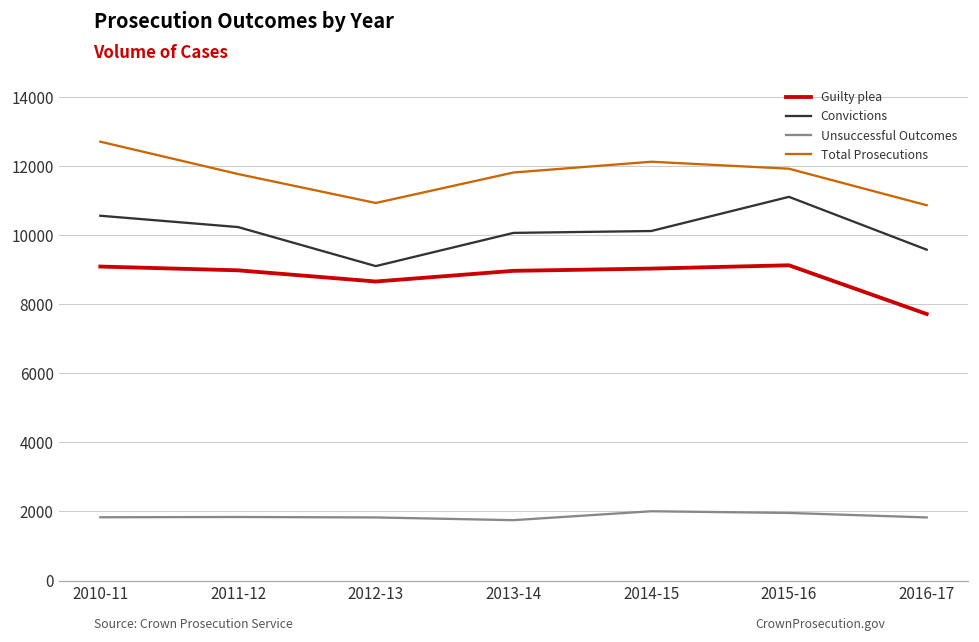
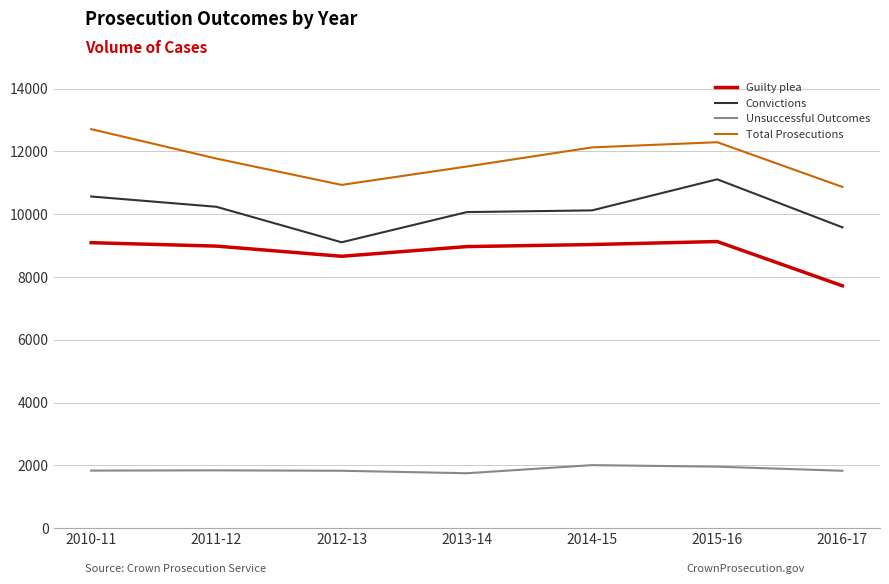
  {
    "Guilty plea": {
      "2010-11": 9100,
      "2011-12": 9000,
      "2012-13": 8700,
      "2013-14": 9000,
      "2014-15": 9000,
      "2015-16": 9100,
      "2016-17": 7700
    },
    "Convictions": {
      "2010-11": 10600,
      "2011-12": 10200,
      "2012-13": 9100,
      "2013-14": 10100,
      "2014-15": 10100,
      "2015-16": 11100,
      "2016-17": 9600
    },
    "Unsuccessful Outcomes": {
      "2010-11": 1800,
      "2011-12": 1800,
      "2012-13": 1800,
      "2013-14": 1700,
      "2014-15": 2000,
      "2015-16": 2000,
      "2016-17": 1800
    },
    "Total Prosecutions": {
      "2010-11": 12700,
      "2011-12": 11800,
      "2012-13": 10900,
-     "2013-14": 11800,
+     "2013-14": 11500,
      "2014-15": 12100,
-     "2015-16": 11900,
+     "2015-16": 12300,
      "2016-17": 10900
    }
  }
